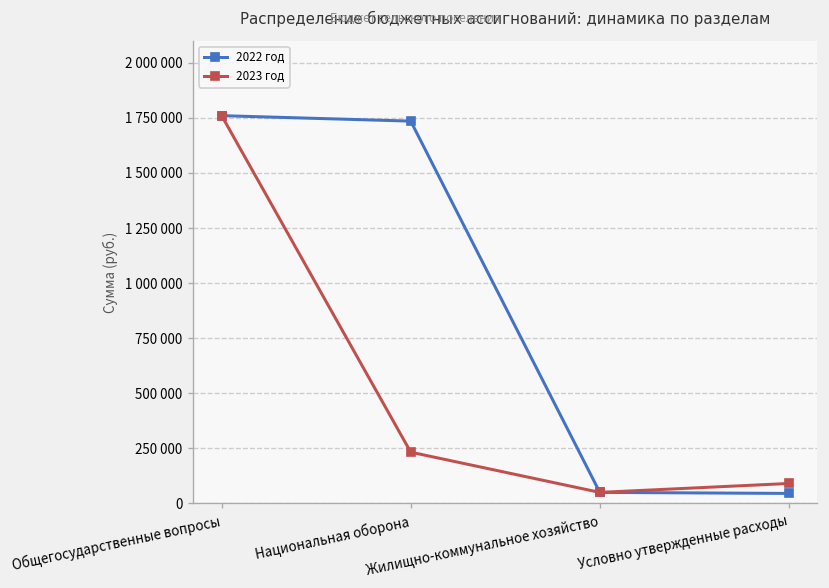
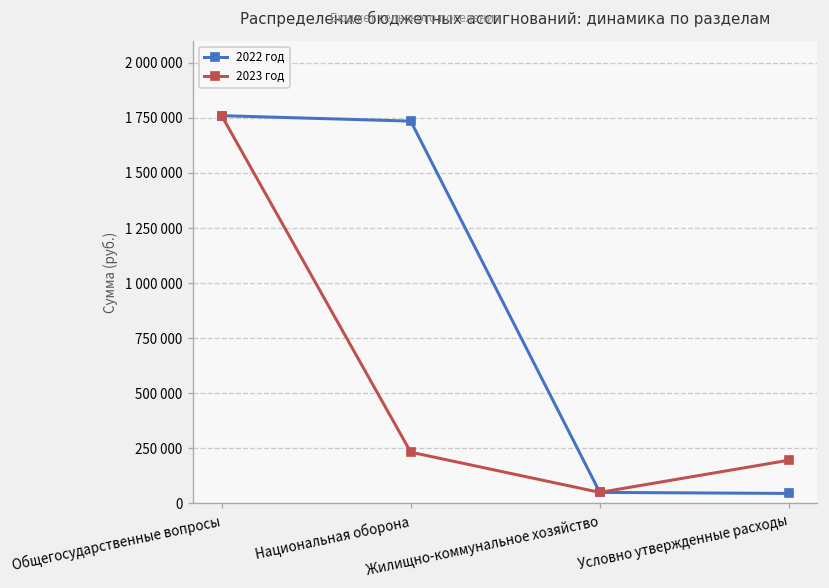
  {
    "2022 год": {
      "Национальная оборона": 1740000,
      "Условно утвержденные расходы": 50000
    },
    "2023 год": {
      "Национальная оборона": 230000,
-     "Условно утвержденные расходы": 90000
+     "Условно утвержденные расходы": 200000
    }
  }
